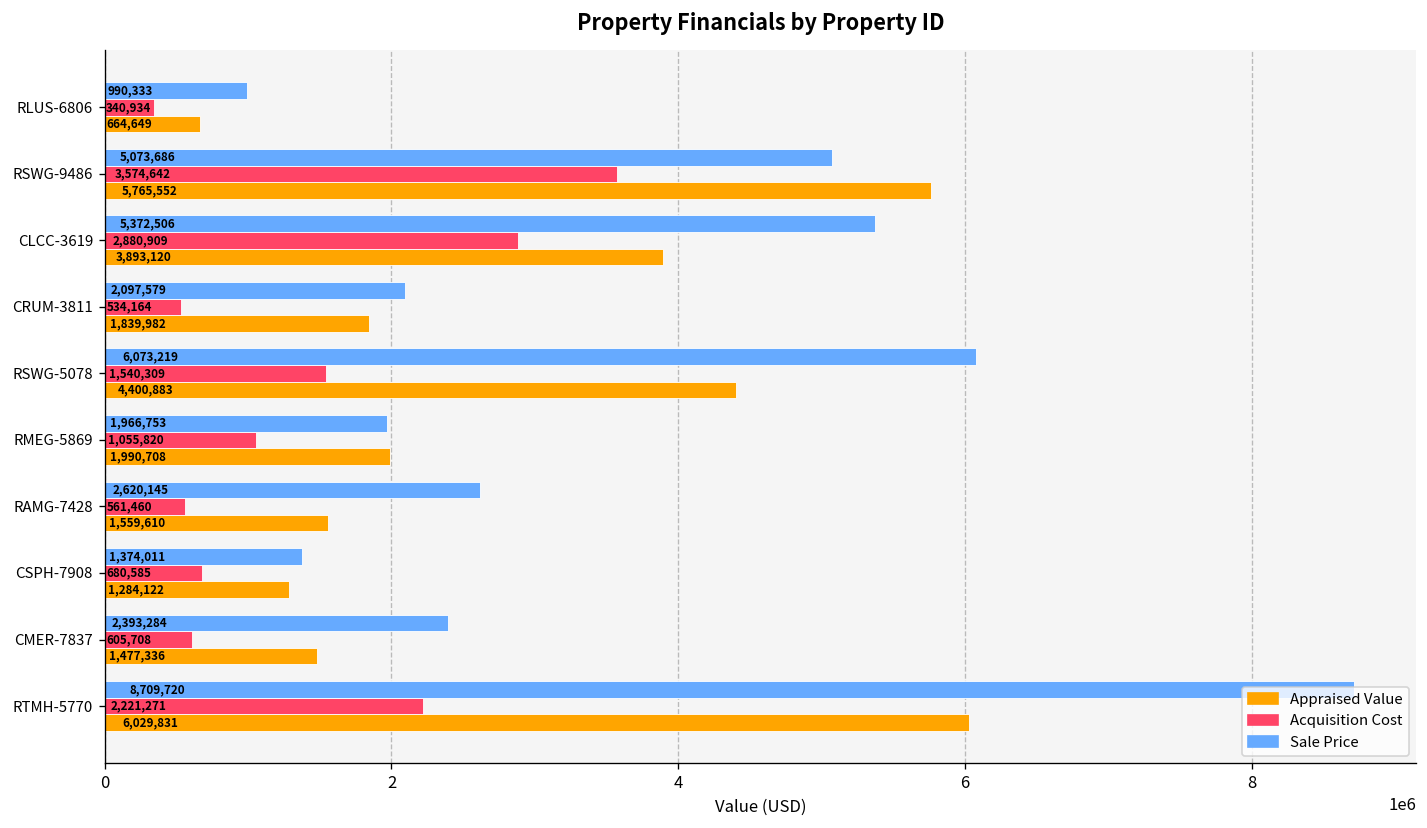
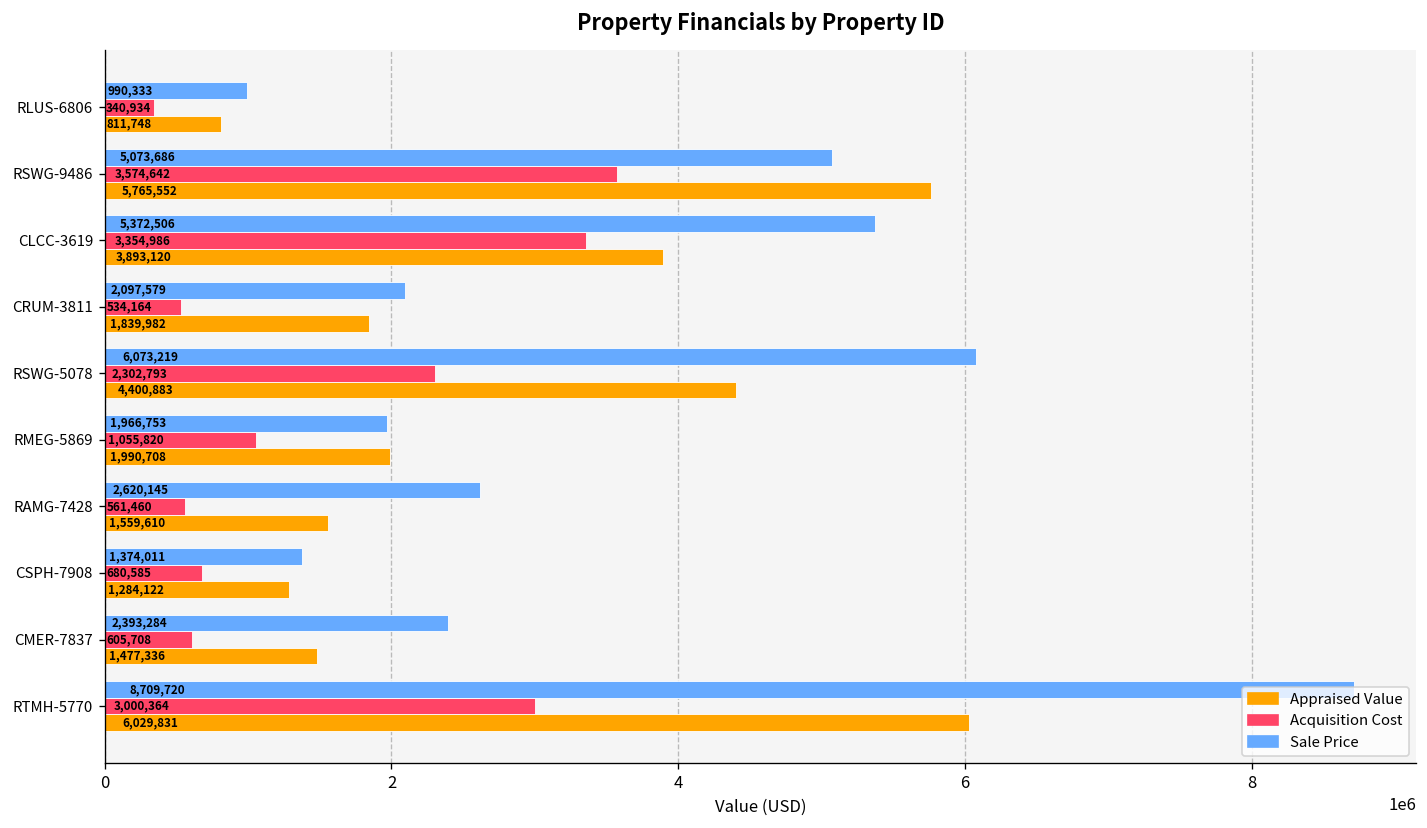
  {
    "Appraised Value": {
-     "RLUS-6806": "664,649",
+     "RLUS-6806": "811,748",
      "RSWG-9486": "5,765,552",
      "CLCC-3619": "3,893,120",
      "CRUM-3811": "1,839,982",
      "RSWG-5078": "4,400,883",
      "RMEG-5869": "1,990,708",
      "RAMG-7428": "1,559,610",
      "CSPH-7908": "1,284,122",
      "CMER-7837": "1,477,336",
      "RTMH-5770": "6,029,831"
    },
    "Acquisition Cost": {
      "RLUS-6806": "340,934",
      "RSWG-9486": "3,574,642",
-     "CLCC-3619": "2,880,909",
+     "CLCC-3619": "3,354,986",
      "CRUM-3811": "534,164",
-     "RSWG-5078": "1,540,309",
+     "RSWG-5078": "2,302,793",
      "RMEG-5869": "1,055,820",
      "RAMG-7428": "561,460",
      "CSPH-7908": "680,585",
      "CMER-7837": "605,708",
-     "RTMH-5770": "2,221,271"
+     "RTMH-5770": "3,000,364"
    },
    "Sale Price": {
      "RLUS-6806": "990,333",
      "RSWG-9486": "5,073,686",
      "CLCC-3619": "5,372,506",
      "CRUM-3811": "2,097,579",
      "RSWG-5078": "6,073,219",
      "RMEG-5869": "1,966,753",
      "RAMG-7428": "2,620,145",
      "CSPH-7908": "1,374,011",
      "CMER-7837": "2,393,284"
    }
  }
